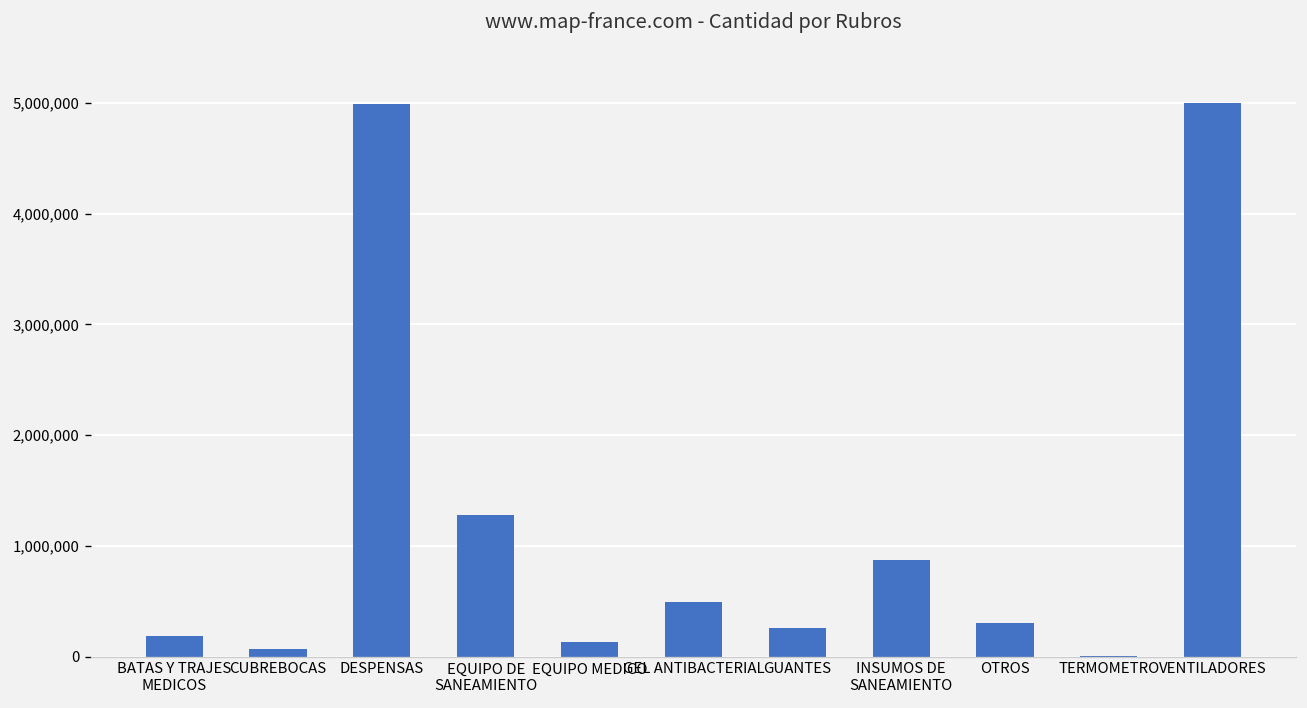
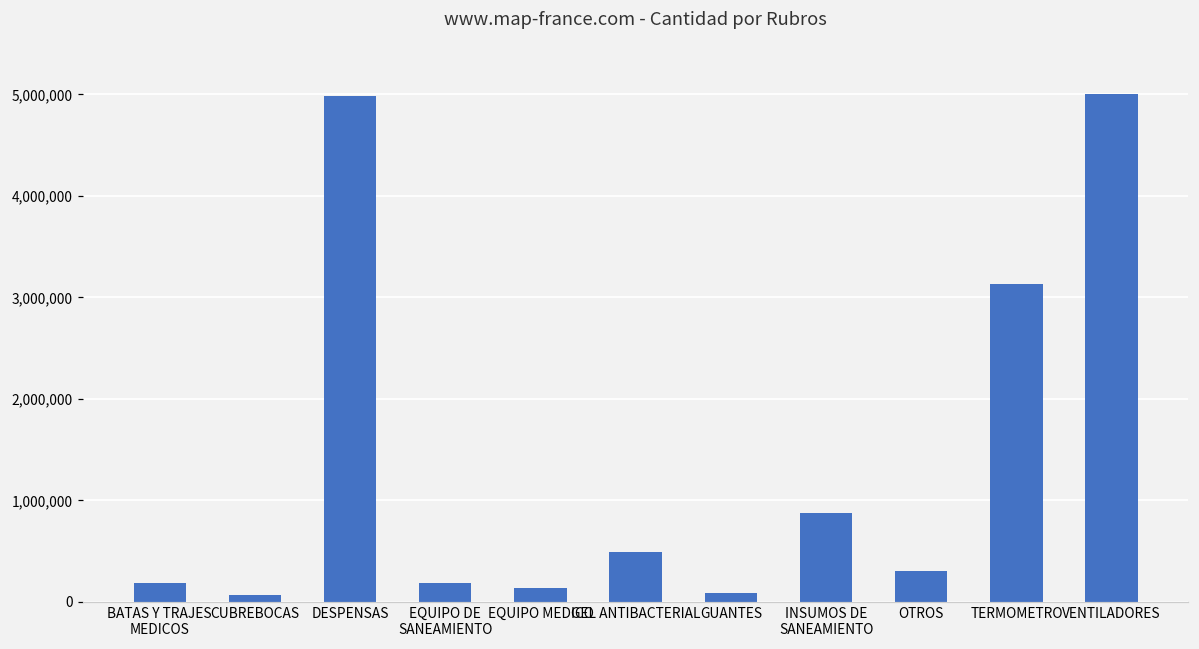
  {
    "BATAS Y TRAJES MEDICOS": "200,000",
    "CUBREBOCAS": "100,000",
    "DESPENSAS": "5,000,000",
-   "EQUIPO DE SANEAMIENTO": "1,300,000",
-   "GUANTES": "300,000",
+   "EQUIPO DE SANEAMIENTO": "200,000",
+   "GUANTES": "100,000",
    "INSUMOS DE SANEAMIENTO": "900,000",
    "OTROS": "300,000",
-   "TERMOMETRO": "0",
+   "TERMOMETRO": "3,100,000",
    "VENTILADORES": "5,000,000"
  }
